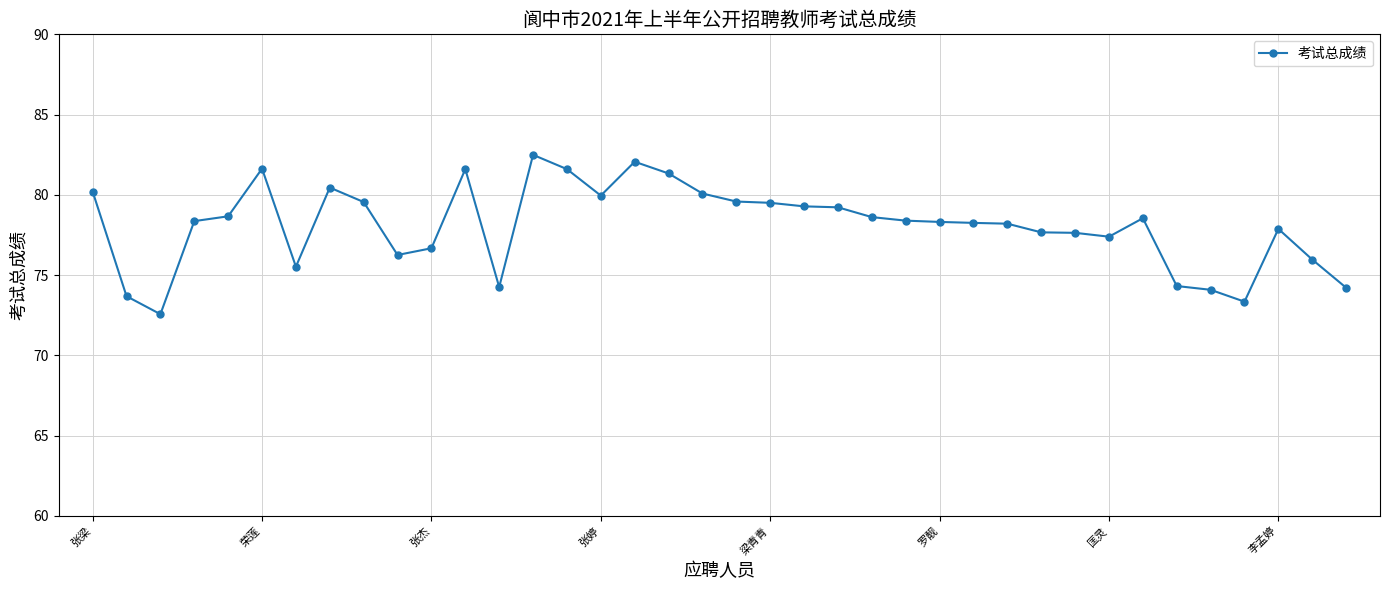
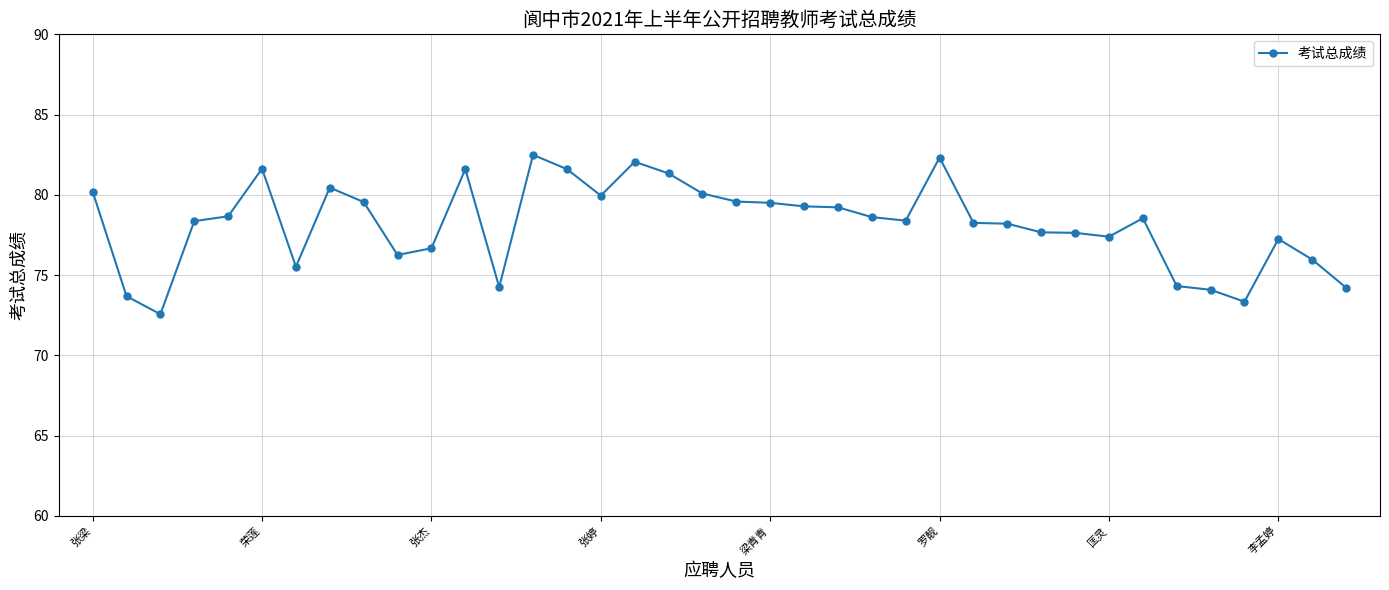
  {
    "张梁": 80.2,
    "荣莲": 81.6,
    "张杰": 76.7,
    "张婷": 80.0,
    "梁青青": 79.5,
-   "罗靓": 78.3,
+   "罗靓": 82.3,
    "匡灵": 77.4,
-   "李孟婷": 77.9
+   "李孟婷": 77.2
  }
